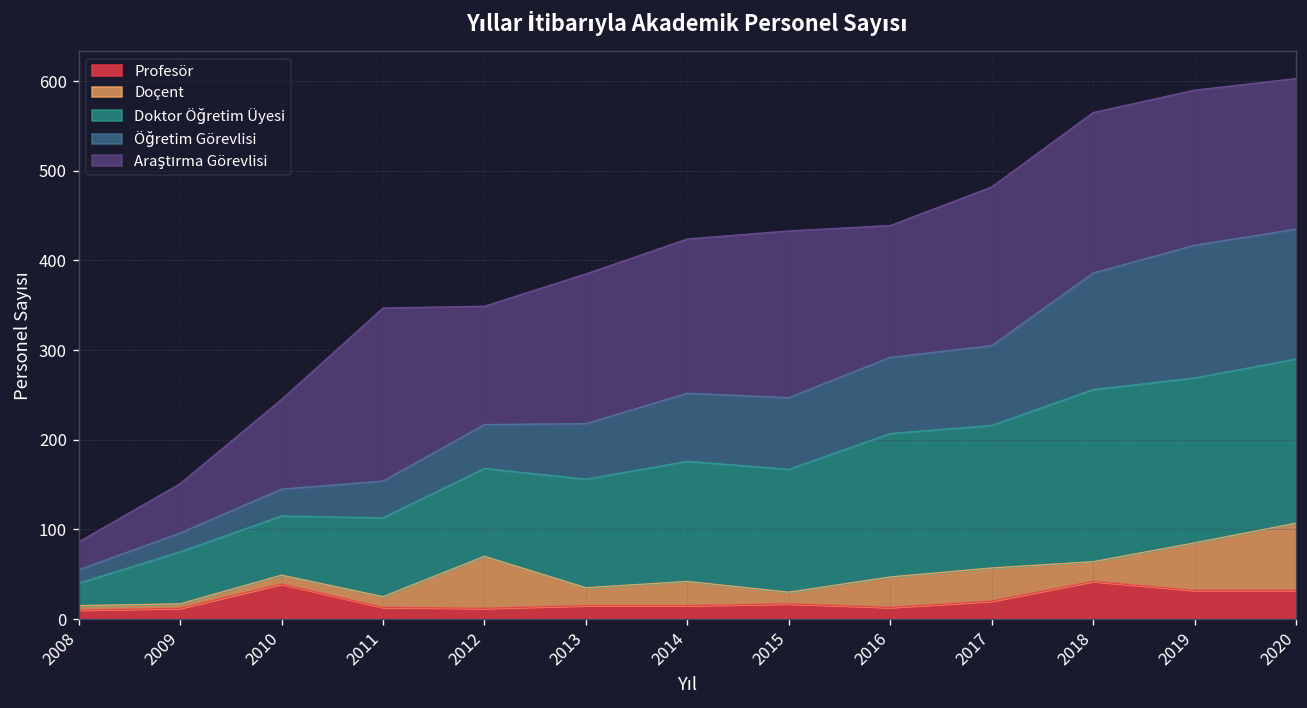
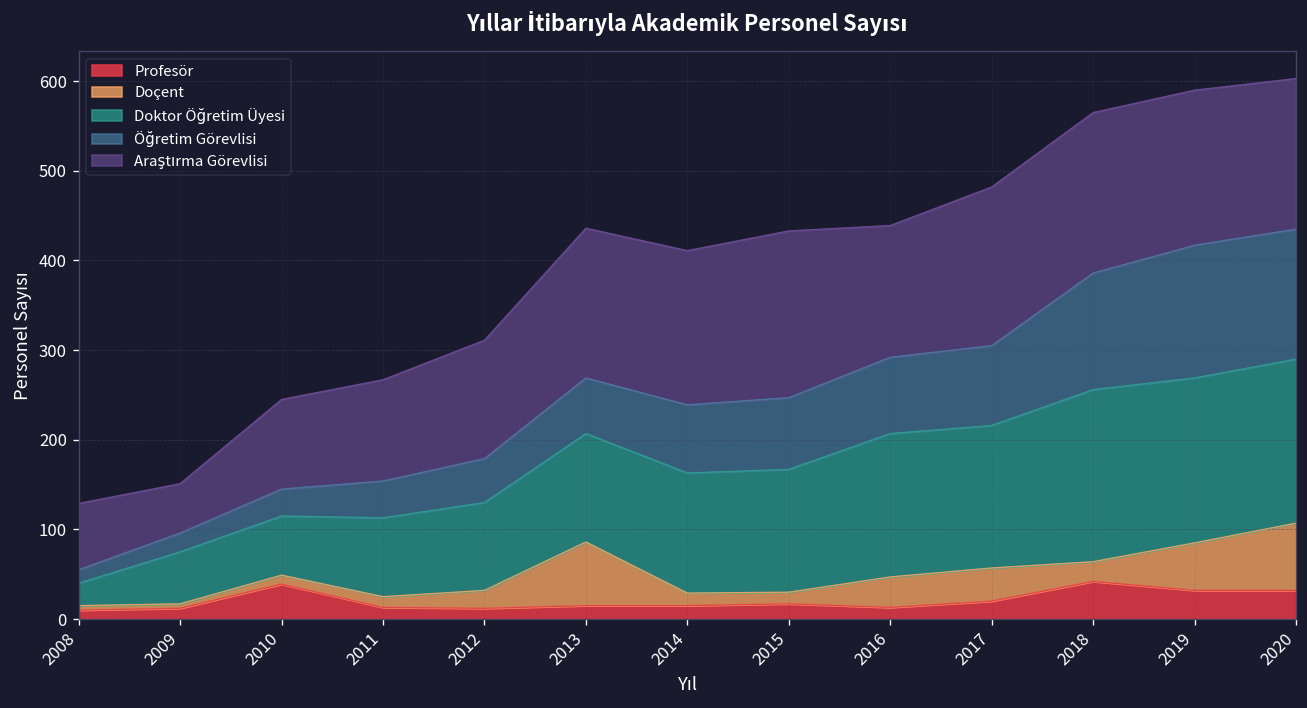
  {
    "Profesör": {
      "2008": 10,
      "2009": 10,
      "2010": 40,
      "2011": 10,
      "2012": 10,
      "2013": 20,
      "2014": 20,
      "2015": 20,
      "2016": 10,
      "2017": 20,
      "2018": 40,
      "2019": 30,
      "2020": 30
    },
    "Doçent": {
      "2008": 10,
      "2009": 10,
      "2010": 10,
      "2011": 10,
-     "2012": 60,
-     "2013": 20,
-     "2014": 30,
+     "2012": 20,
+     "2013": 70,
+     "2014": 10,
      "2015": 10,
      "2016": 30,
      "2017": 40,
      "2018": 20,
      "2019": 50,
      "2020": 80
    },
    "Araştırma Görevlisi": {
-     "2008": 30,
+     "2008": 70,
      "2009": 60,
      "2010": 100,
-     "2011": 190,
+     "2011": 110,
      "2012": 130,
      "2013": 170,
      "2014": 170,
      "2015": 190,
      "2016": 150,
      "2017": 180,
      "2018": 180,
      "2019": 170,
      "2020": 170
    }
  }
